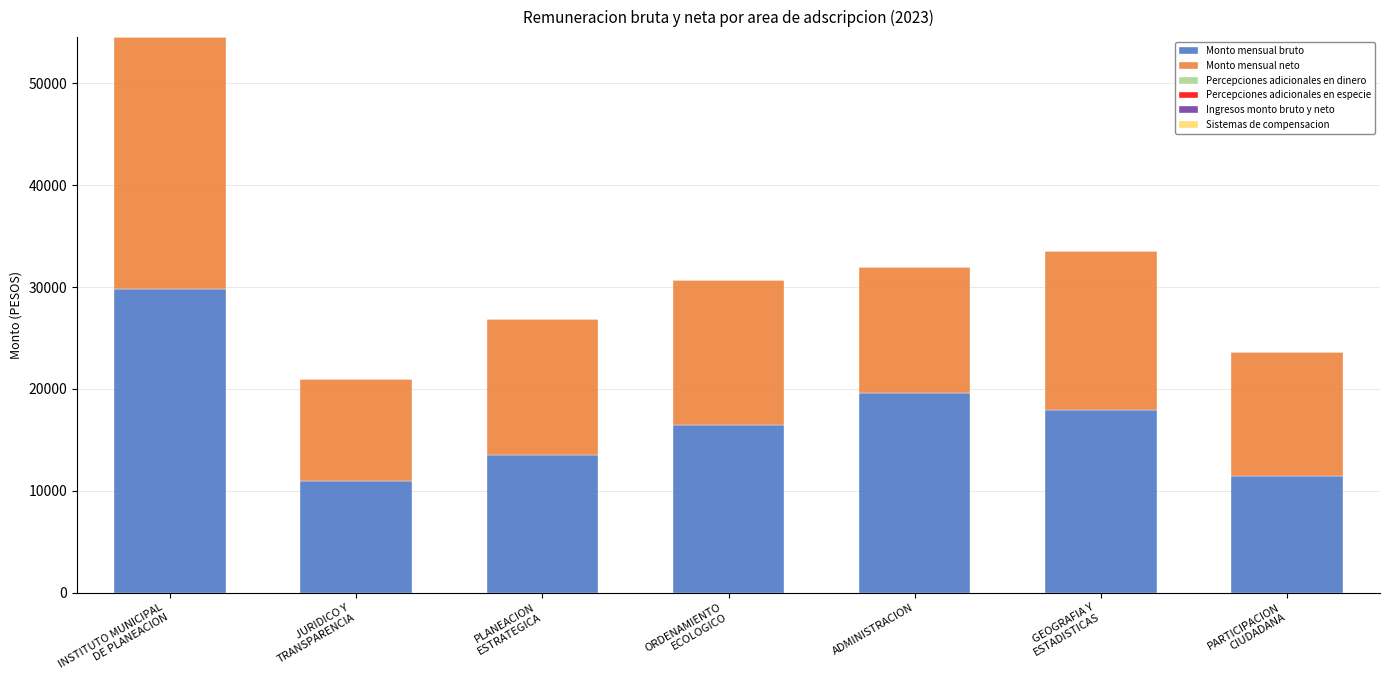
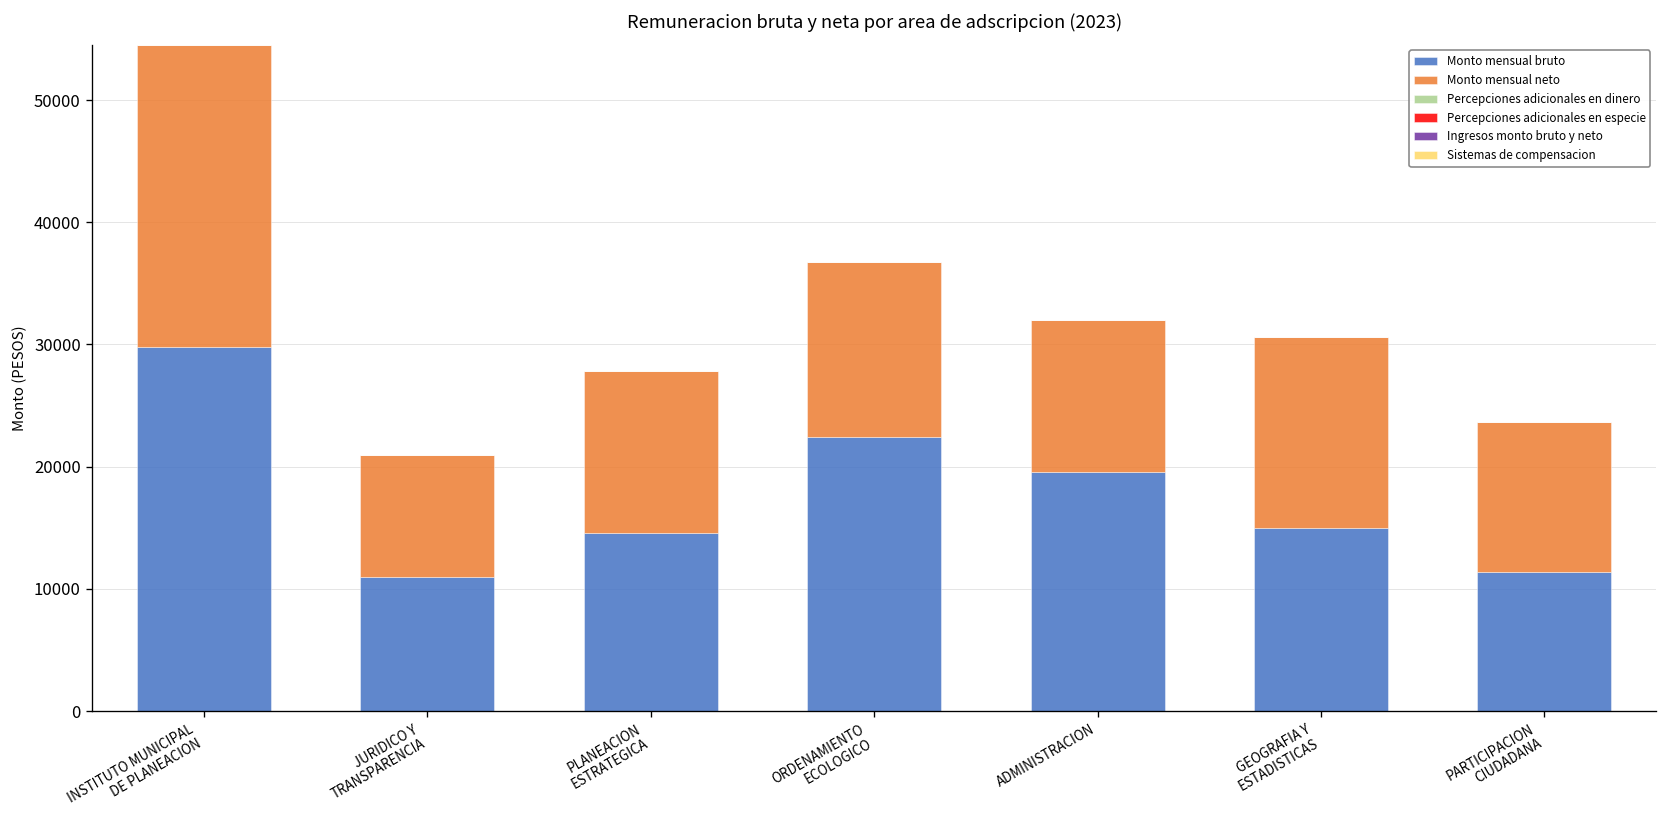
  {
    "Monto mensual bruto": {
      "INSTITUTO MUNICIPAL DE PLANEACION": 29800,
      "JURIDICO Y TRANSPARENCIA": 11000,
-     "PLANEACION ESTRATEGICA": 13500,
-     "ORDENAMIENTO ECOLOGICO": 16400,
+     "PLANEACION ESTRATEGICA": 14600,
+     "ORDENAMIENTO ECOLOGICO": 22400,
      "ADMINISTRACION": 19600,
-     "GEOGRAFIA Y ESTADISTICAS": 17900,
+     "GEOGRAFIA Y ESTADISTICAS": 15000,
      "PARTICIPACION CIUDADANA": 11400
    }
  }
